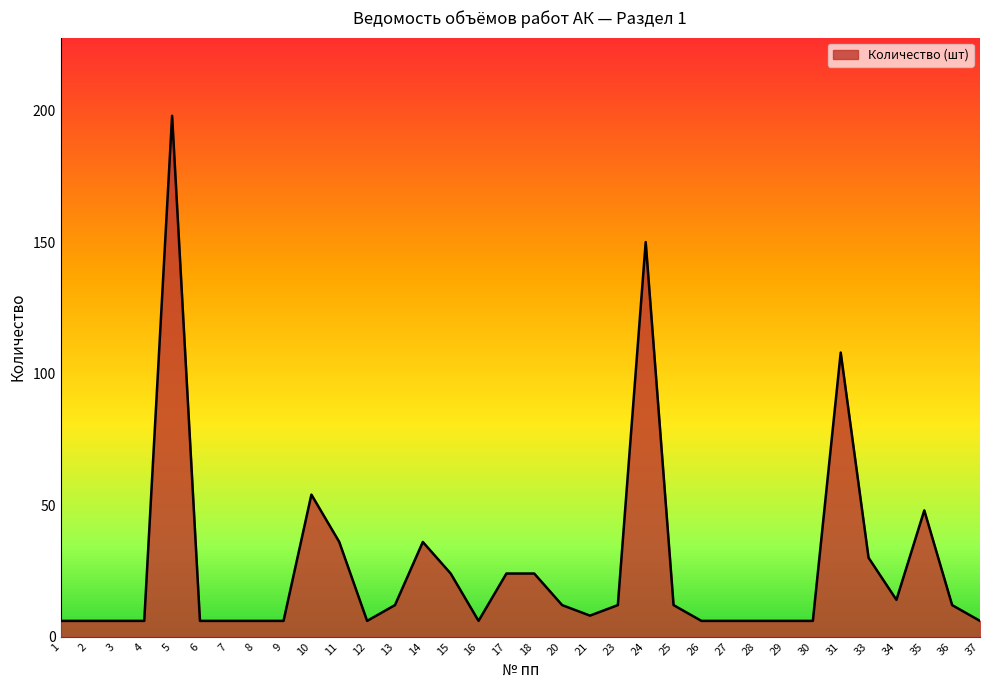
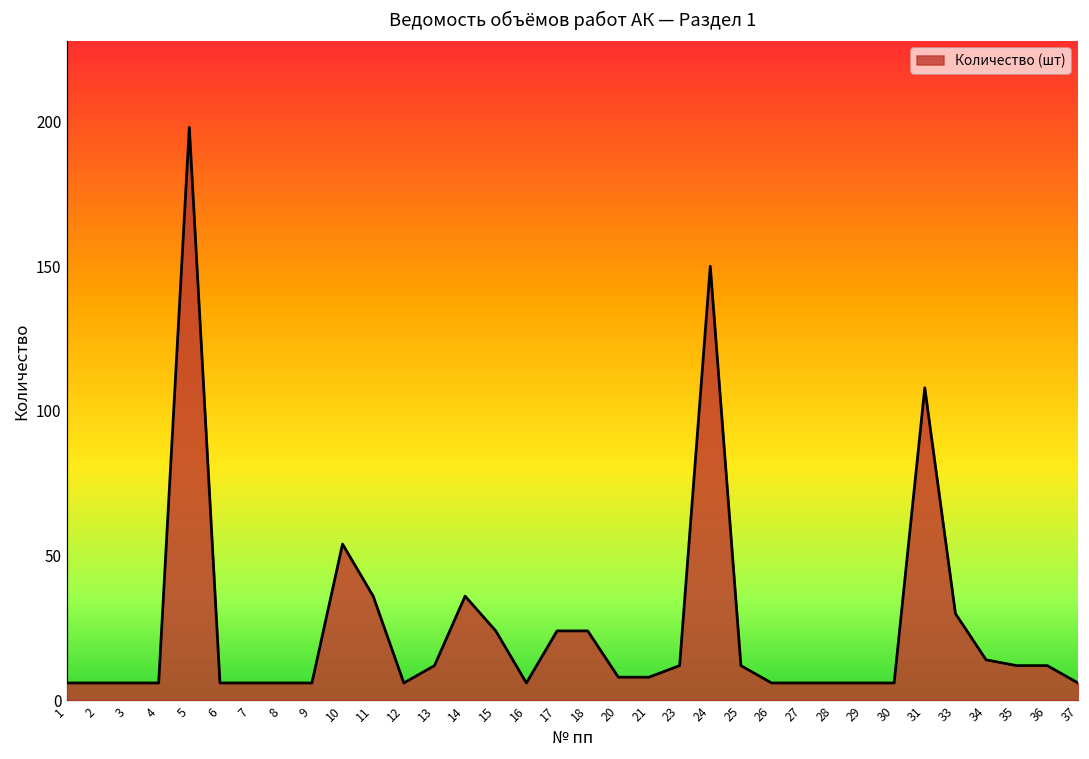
  {
    "1": 6,
    "2": 6,
    "3": 6,
    "4": 6,
    "5": 198,
    "6": 6,
    "7": 6,
    "8": 6,
    "9": 6,
    "10": 54,
    "11": 36,
    "12": 6,
    "13": 12,
    "14": 36,
    "15": 24,
    "16": 6,
    "17": 24,
    "18": 24,
-   "20": 12,
+   "20": 8,
    "21": 8,
    "23": 12,
    "24": 150,
    "25": 12,
    "26": 6,
    "27": 6,
    "28": 6,
    "29": 6,
    "30": 6,
    "31": 108,
    "33": 30,
    "34": 14,
-   "35": 48,
+   "35": 12,
    "36": 12,
    "37": 6
  }
